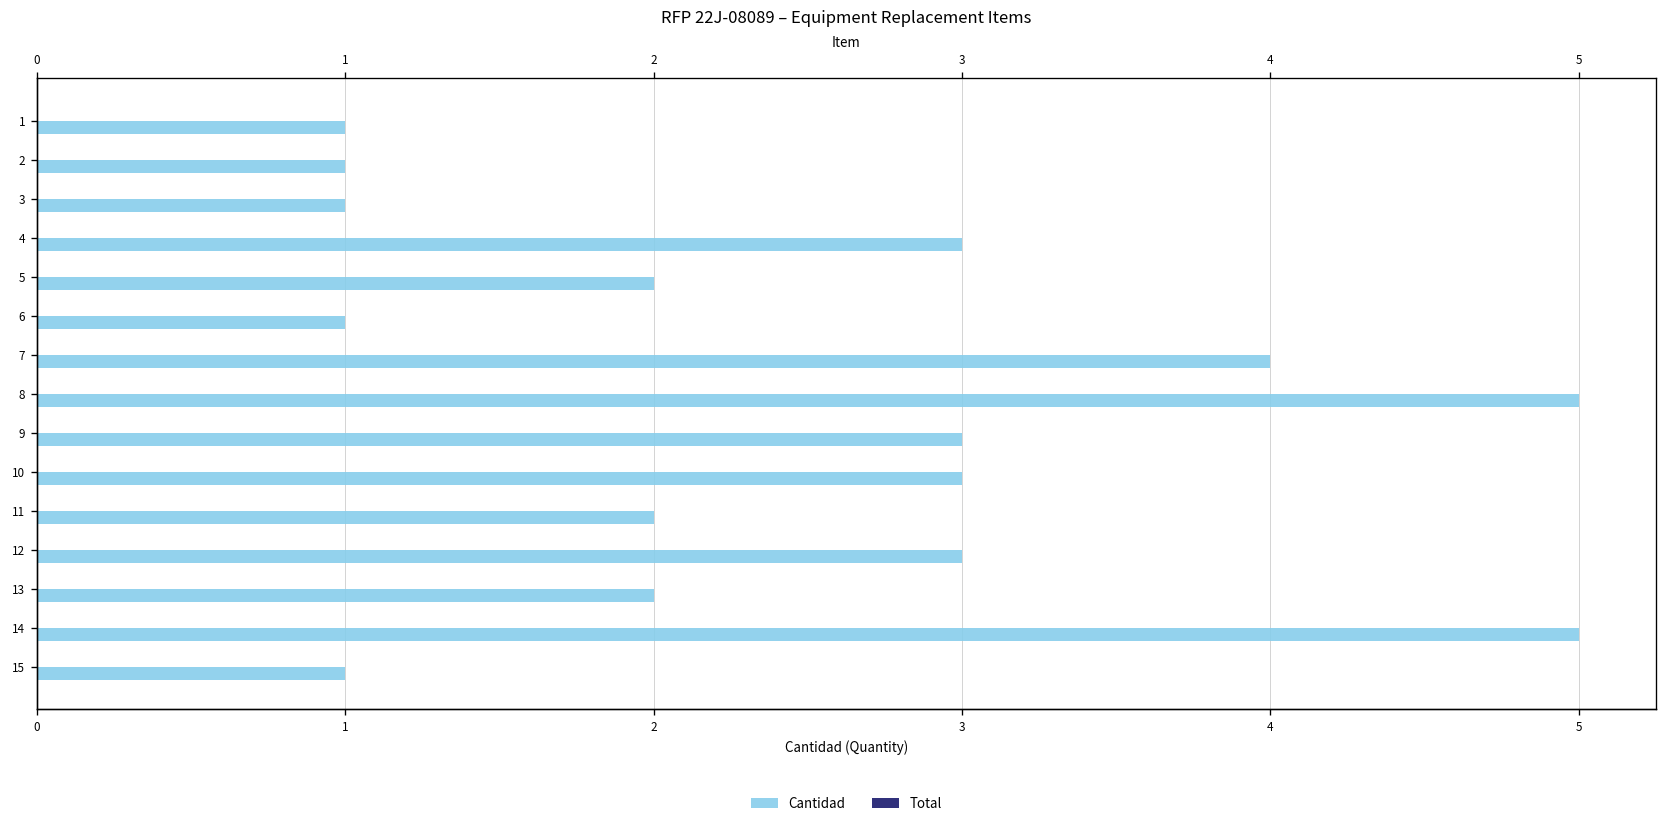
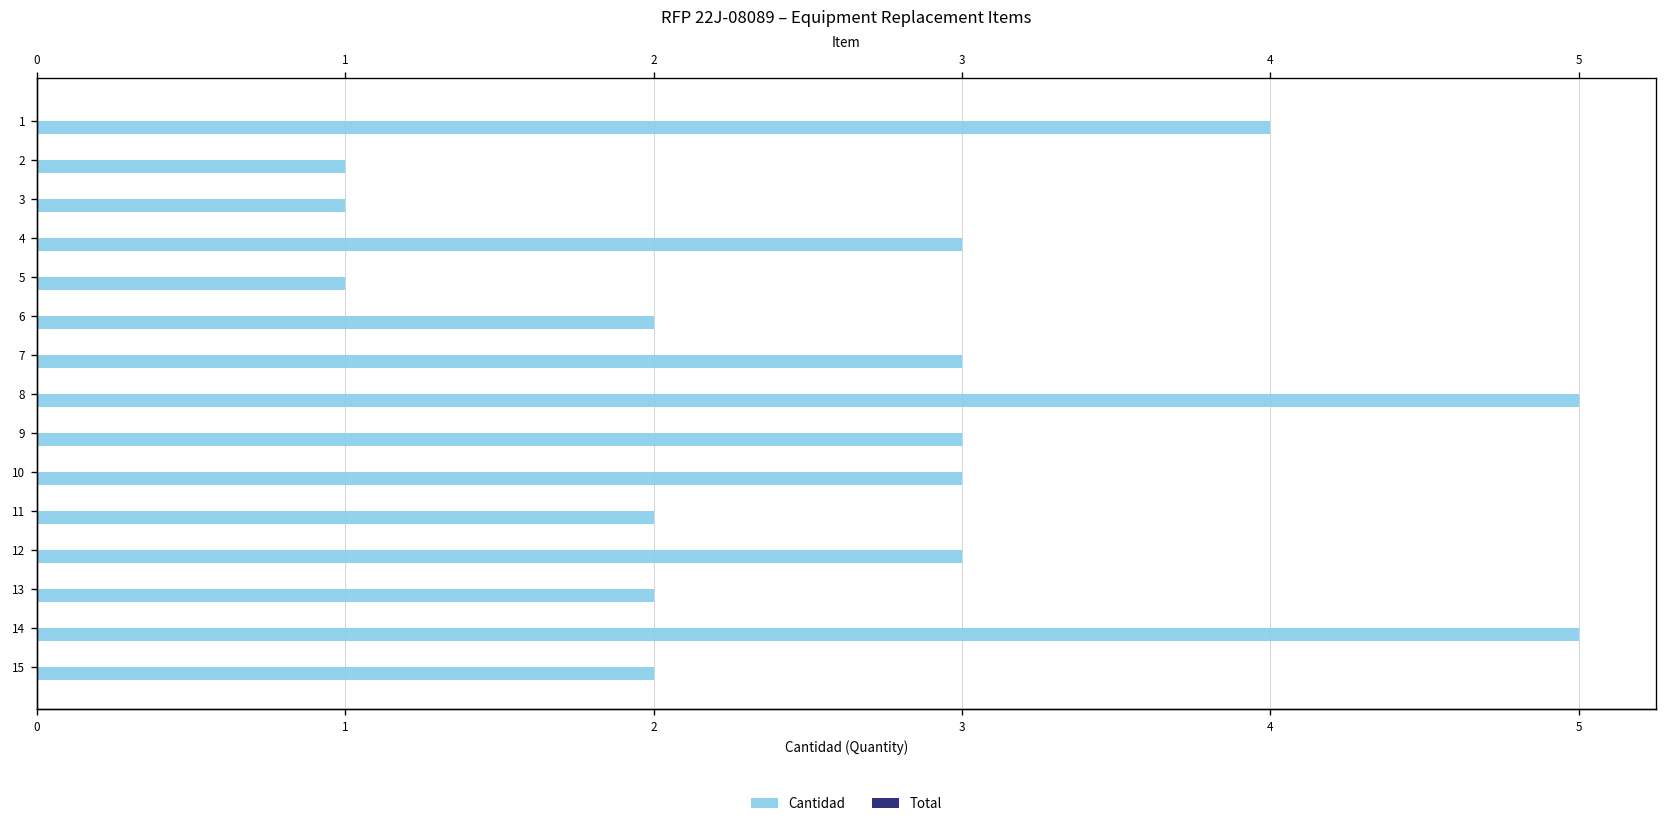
  {
    "Cantidad": {
-     "1": 1,
+     "1": 4,
      "2": 1,
      "3": 1,
      "4": 3,
-     "5": 2,
-     "6": 1,
-     "7": 4,
+     "5": 1,
+     "6": 2,
+     "7": 3,
      "8": 5,
      "9": 3,
      "10": 3,
      "11": 2,
      "12": 3,
      "13": 2,
      "14": 5,
-     "15": 1
+     "15": 2
    },
    "Total": {
      "1": 0,
      "2": 0,
      "3": 0,
      "4": 0,
      "5": 0,
      "6": 0,
      "7": 0,
      "8": 0,
      "9": 0,
      "10": 0,
      "11": 0,
      "12": 0,
      "13": 0,
      "14": 0,
      "15": 0
    }
  }
